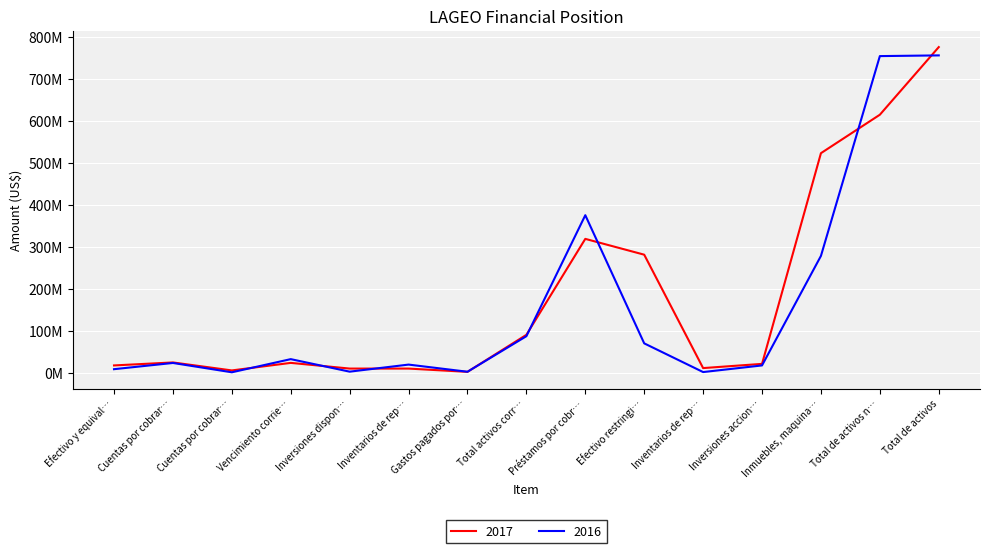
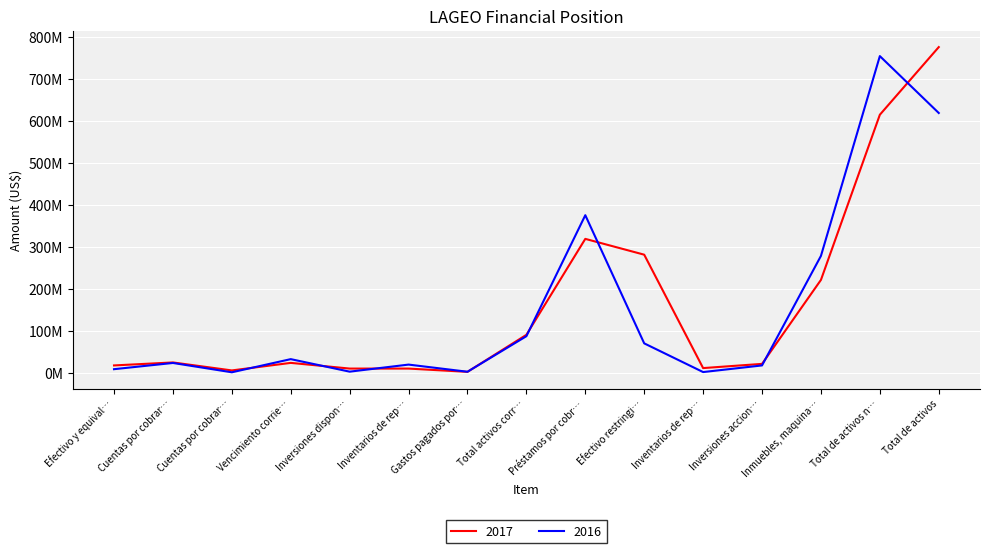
  {
    "2017": {
      "Efectivo y equival…": 20000000,
      "Vencimiento corrie…": 20000000,
      "Inversiones dispon…": 10000000,
      "Préstamos por cobr…": 320000000,
      "Efectivo restringi…": 280000000,
-     "Inmuebles, maquina…": 520000000,
+     "Inmuebles, maquina…": 220000000,
      "Total de activos n…": 620000000,
      "Total de activos": 780000000
    },
    "2016": {
      "Efectivo y equival…": 10000000,
      "Vencimiento corrie…": 30000000,
      "Inversiones dispon…": 0,
      "Préstamos por cobr…": 380000000,
      "Efectivo restringi…": 70000000,
      "Inmuebles, maquina…": 280000000,
      "Total de activos n…": 760000000,
-     "Total de activos": 760000000
+     "Total de activos": 620000000
    }
  }
